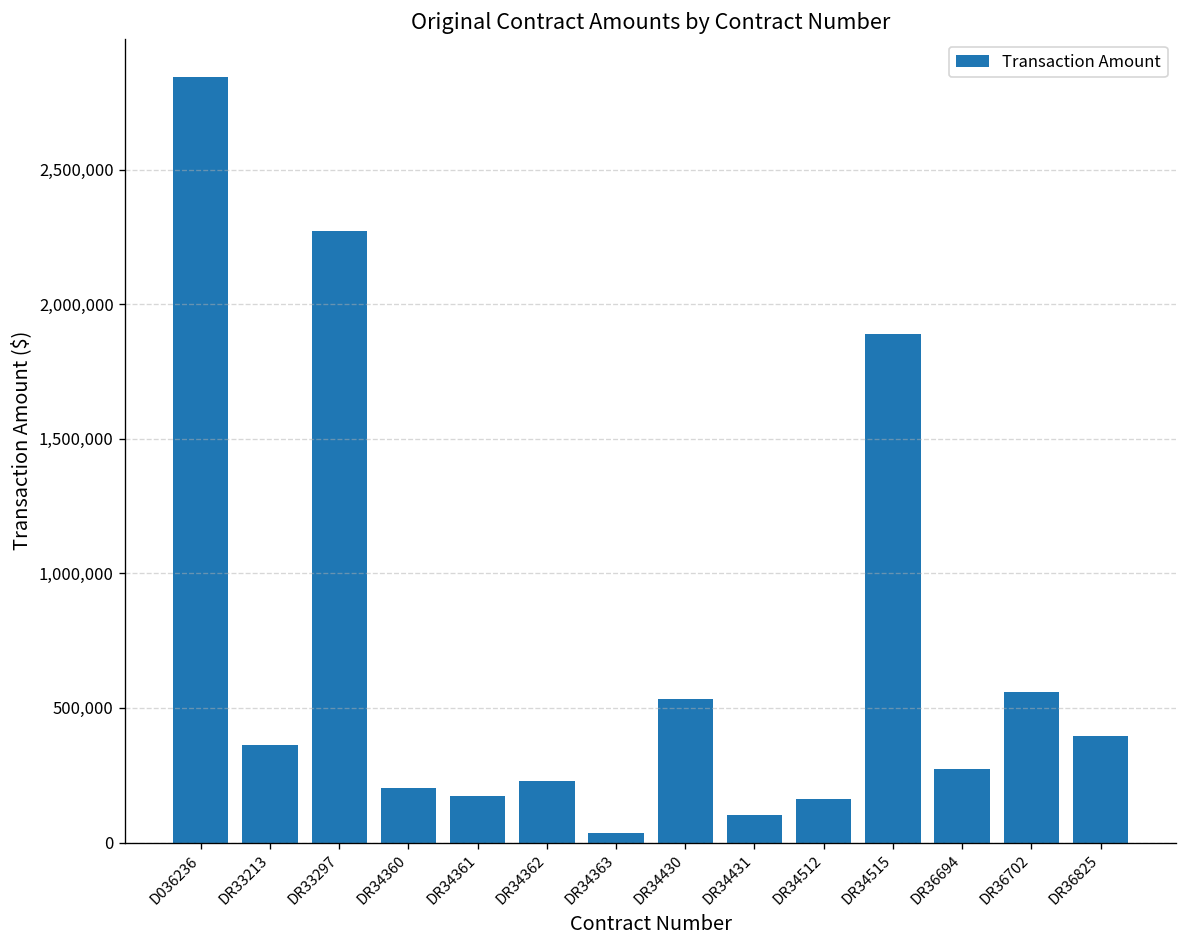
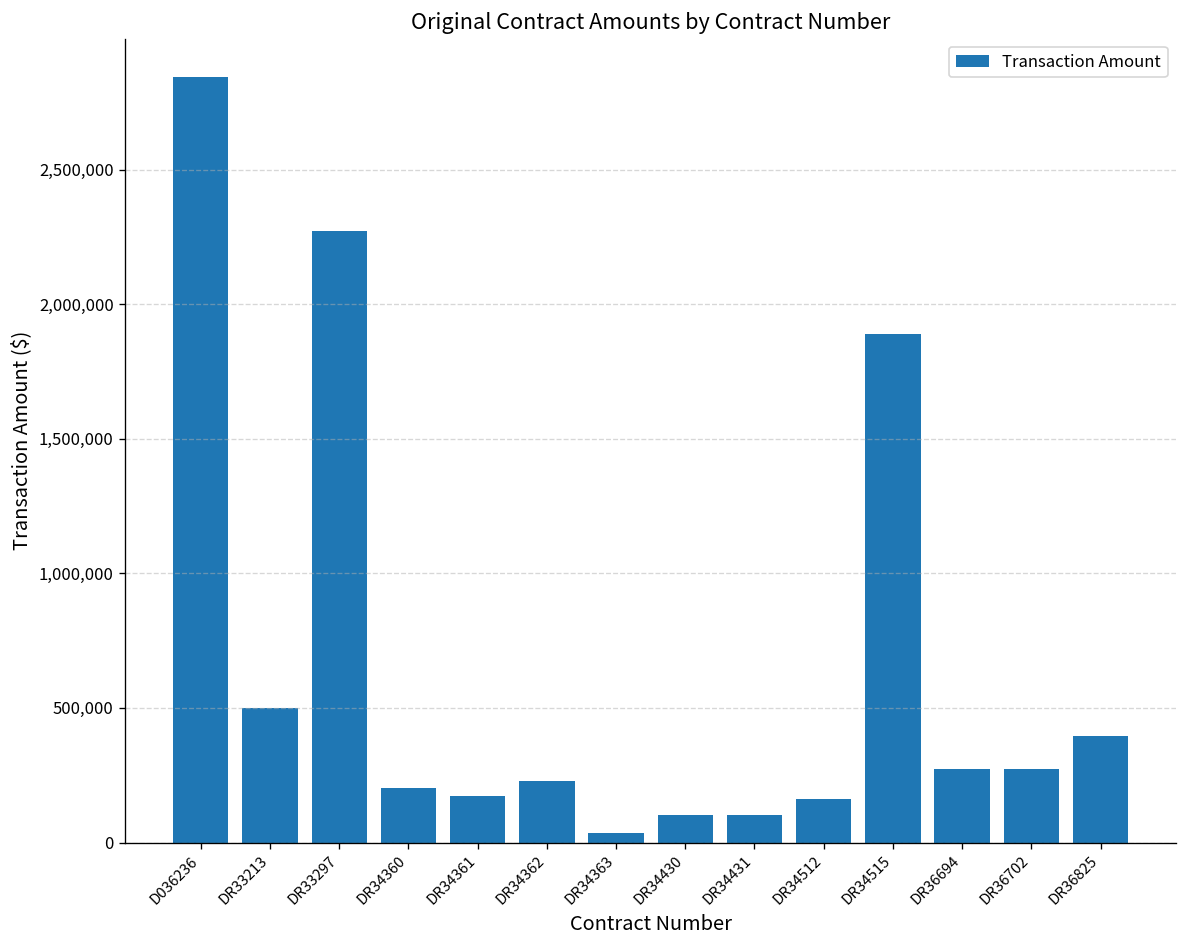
  {
    "D036236": "2,840,000",
-   "DR33213": "360,000",
+   "DR33213": "500,000",
    "DR33297": "2,270,000",
    "DR34360": "200,000",
    "DR34361": "170,000",
    "DR34362": "230,000",
    "DR34363": "30,000",
-   "DR34430": "530,000",
+   "DR34430": "100,000",
    "DR34431": "100,000",
    "DR34512": "160,000",
    "DR34515": "1,890,000",
    "DR36694": "270,000",
-   "DR36702": "560,000",
+   "DR36702": "270,000",
    "DR36825": "400,000"
  }
